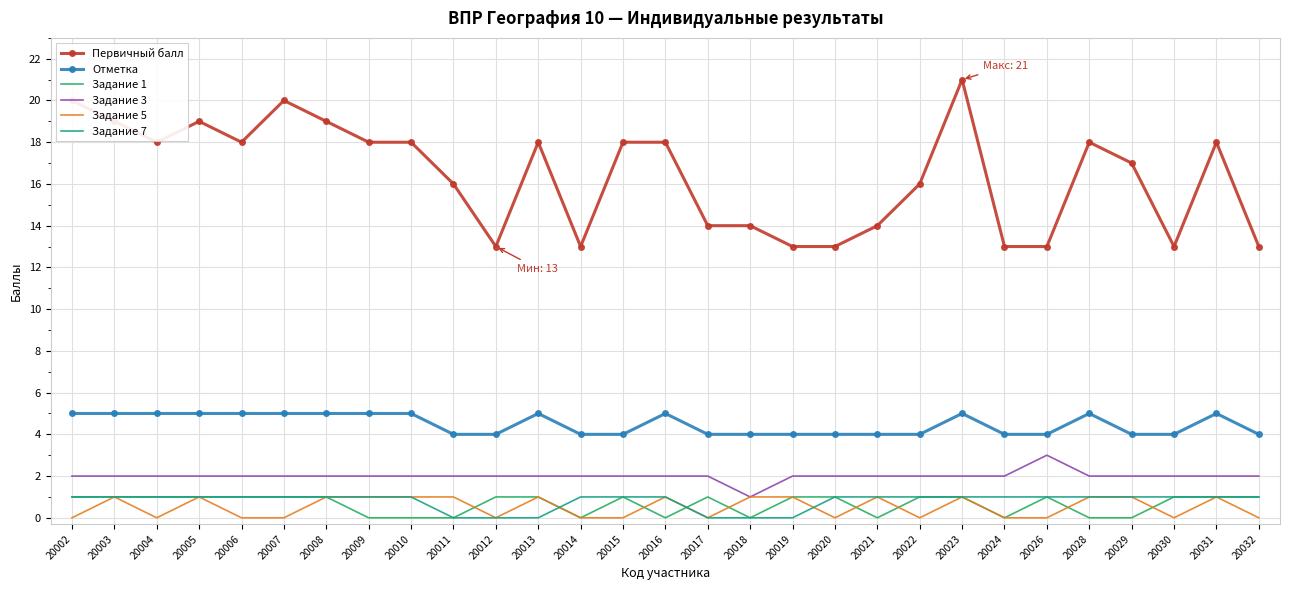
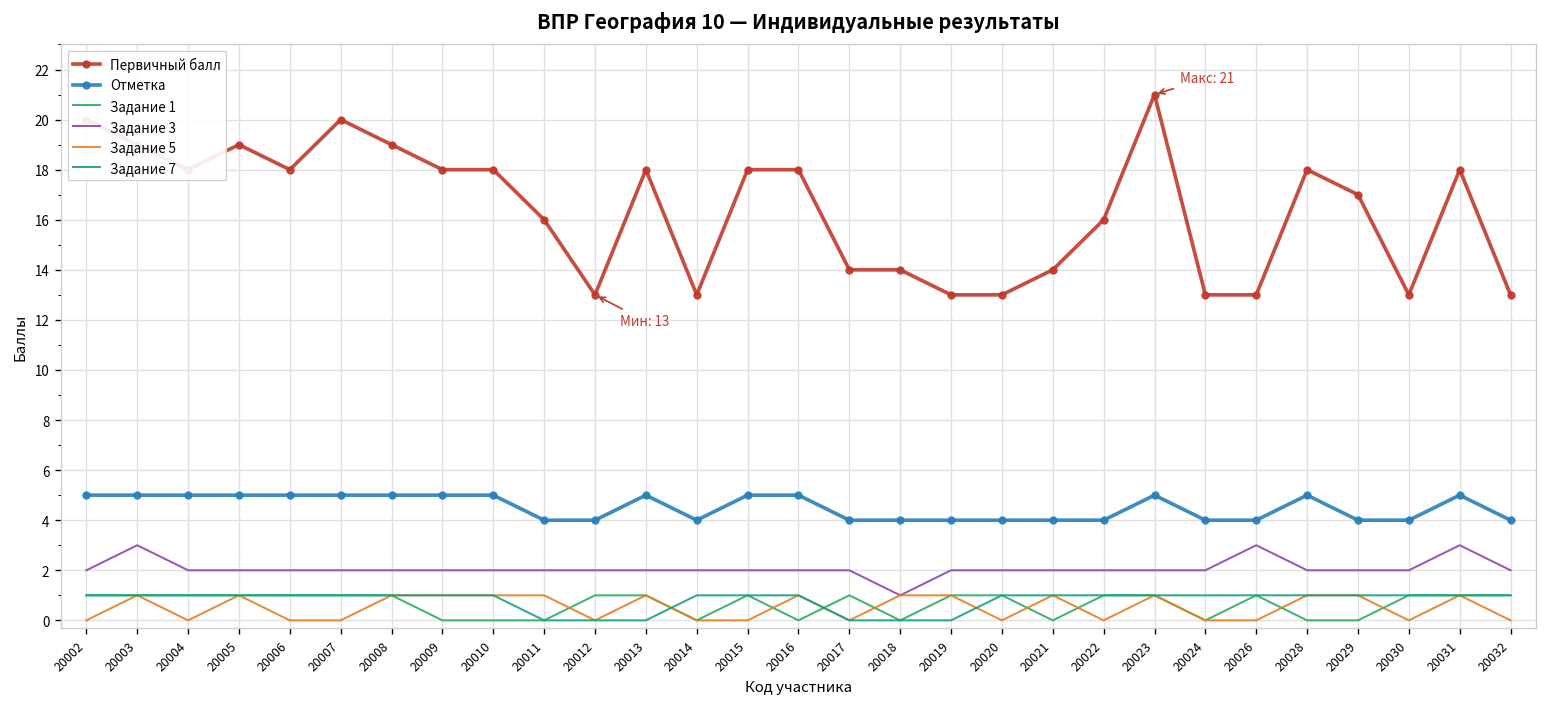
  {
    "Первичный балл": {
      "20012": 13,
      "20023": 21
    },
    "Отметка": {
      "20002": 5,
      "20003": 5,
      "20004": 5,
      "20005": 5,
      "20006": 5,
      "20007": 5,
      "20008": 5,
      "20009": 5,
      "20010": 5,
      "20011": 4,
      "20012": 4,
      "20013": 5,
      "20014": 4,
-     "20015": 4,
+     "20015": 5,
      "20016": 5,
      "20017": 4,
      "20018": 4,
      "20019": 4,
      "20020": 4,
      "20021": 4,
      "20022": 4,
      "20023": 5,
      "20024": 4,
      "20026": 4,
      "20028": 5,
      "20029": 4,
      "20030": 4,
      "20031": 5,
      "20032": 4
    },
    "Задание 3": {
      "20002": 2,
-     "20003": 2,
+     "20003": 3,
      "20004": 2,
      "20005": 2,
      "20006": 2,
      "20007": 2,
      "20008": 2,
      "20009": 2,
      "20010": 2,
      "20011": 2,
      "20012": 2,
      "20013": 2,
      "20014": 2,
      "20015": 2,
      "20016": 2,
      "20017": 2,
      "20019": 2,
      "20020": 2,
      "20021": 2,
      "20022": 2,
      "20023": 2,
      "20024": 2,
      "20026": 3,
      "20028": 2,
      "20029": 2,
      "20030": 2,
-     "20031": 2,
+     "20031": 3,
      "20032": 2
    },
    "Задание 5": {
      "20002": 0,
      "20004": 0,
      "20006": 0,
      "20007": 0,
      "20011": 1,
      "20015": 0,
      "20020": 0,
      "20022": 0,
      "20026": 0,
      "20030": 0,
      "20032": 0
    }
  }
